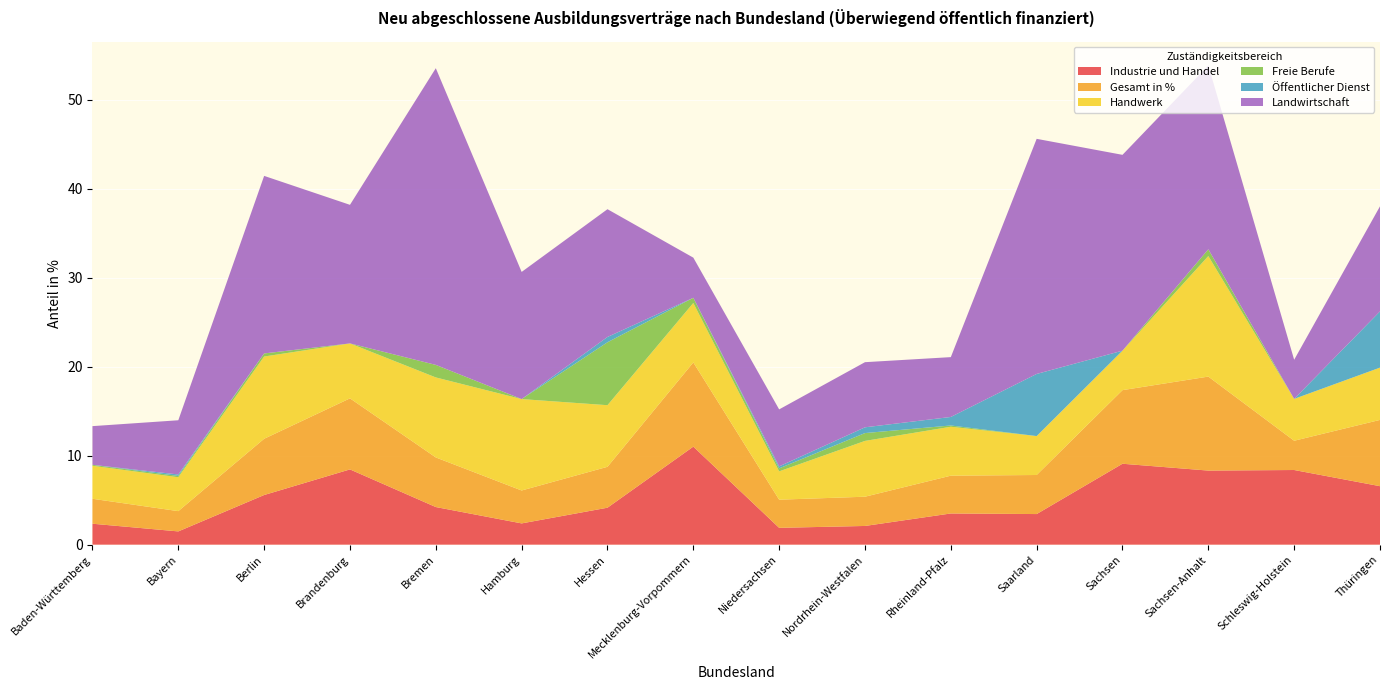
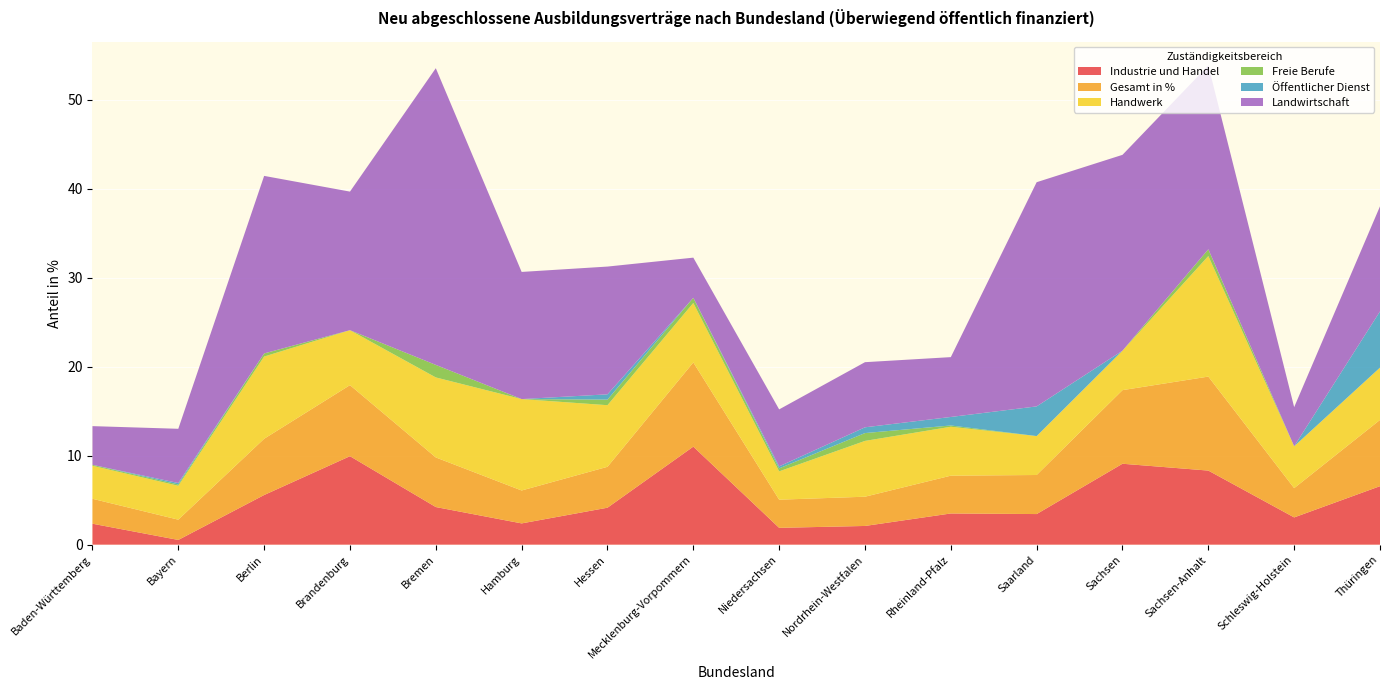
  {
    "Industrie und Handel": {
      "Baden-Württemberg": 2,
-     "Bayern": 1.5,
+     "Bayern": 0.5,
      "Berlin": 6,
-     "Brandenburg": 8,
+     "Brandenburg": 10,
      "Bremen": 4,
      "Hamburg": 2,
      "Hessen": 4,
      "Mecklenburg-Vorpommern": 11,
      "Niedersachsen": 2,
      "Nordrhein-Westfalen": 2,
      "Rheinland-Pfalz": 4,
      "Saarland": 3,
      "Sachsen": 9,
      "Sachsen-Anhalt": 8,
-     "Schleswig-Holstein": 8,
+     "Schleswig-Holstein": 3,
      "Thüringen": 7
    },
    "Freie Berufe": {
-     "Hessen": 7,
+     "Hessen": 1,
      "Nordrhein-Westfalen": 1
    },
    "Öffentlicher Dienst": {
      "Hessen": 1,
      "Nordrhein-Westfalen": 1,
      "Rheinland-Pfalz": 1,
-     "Saarland": 7,
+     "Saarland": 3,
      "Thüringen": 6
    },
    "Landwirtschaft": {
      "Baden-Württemberg": 4,
      "Bayern": 6,
      "Berlin": 20,
      "Brandenburg": 16,
      "Bremen": 33,
      "Hamburg": 14,
      "Hessen": 14,
      "Mecklenburg-Vorpommern": 5,
      "Niedersachsen": 6,
      "Nordrhein-Westfalen": 7,
      "Rheinland-Pfalz": 7,
-     "Saarland": 26,
+     "Saarland": 25,
      "Sachsen": 22,
      "Schleswig-Holstein": 4,
      "Thüringen": 12
    }
  }
